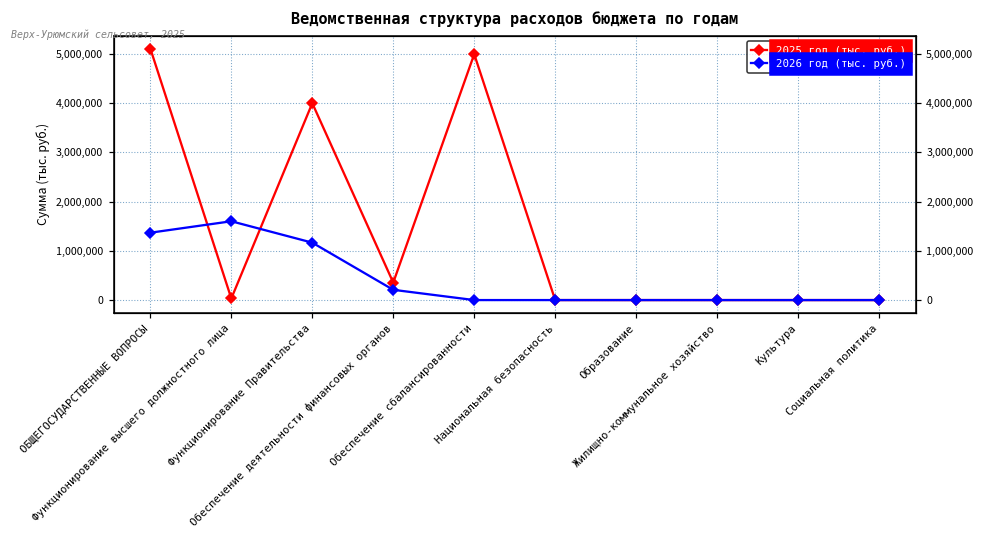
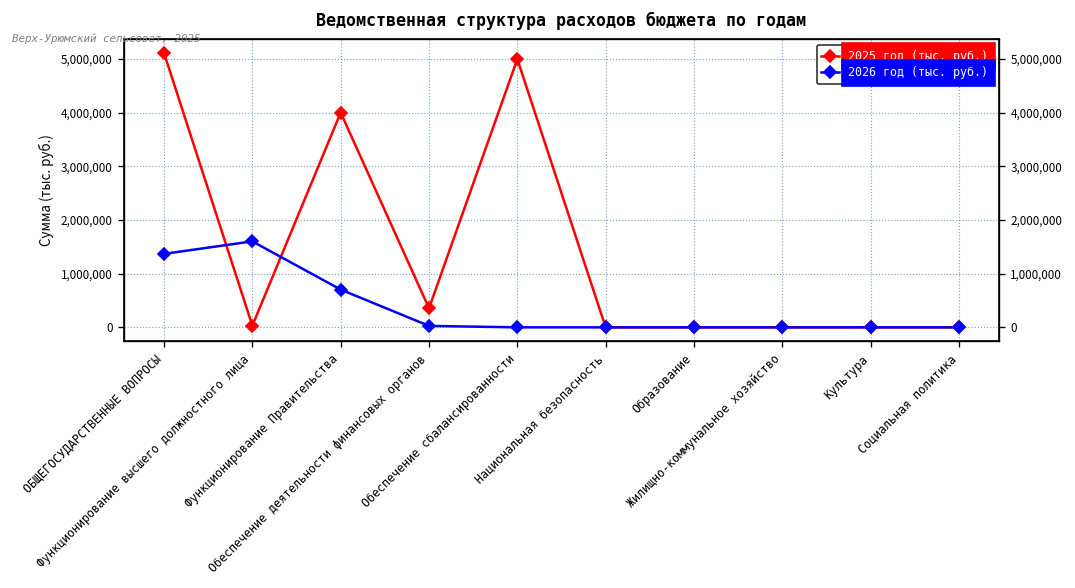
  {
    "2025 год (тыс. руб.)": {
      "ОБЩЕГОСУДАРСТВЕННЫЕ ВОПРОСЫ": "5,100,000",
      "Функционирование высшего должностного лица": "0",
      "Функционирование Правительства": "4,000,000",
      "Обеспечение деятельности финансовых органов": "400,000",
      "Обеспечение сбалансированности": "5,000,000"
    },
    "2026 год (тыс. руб.)": {
      "ОБЩЕГОСУДАРСТВЕННЫЕ ВОПРОСЫ": "1,400,000",
      "Функционирование высшего должностного лица": "1,600,000",
-     "Функционирование Правительства": "1,200,000",
-     "Обеспечение деятельности финансовых органов": "200,000",
+     "Функционирование Правительства": "700,000",
+     "Обеспечение деятельности финансовых органов": "0",
      "Обеспечение сбалансированности": "0"
    }
  }
